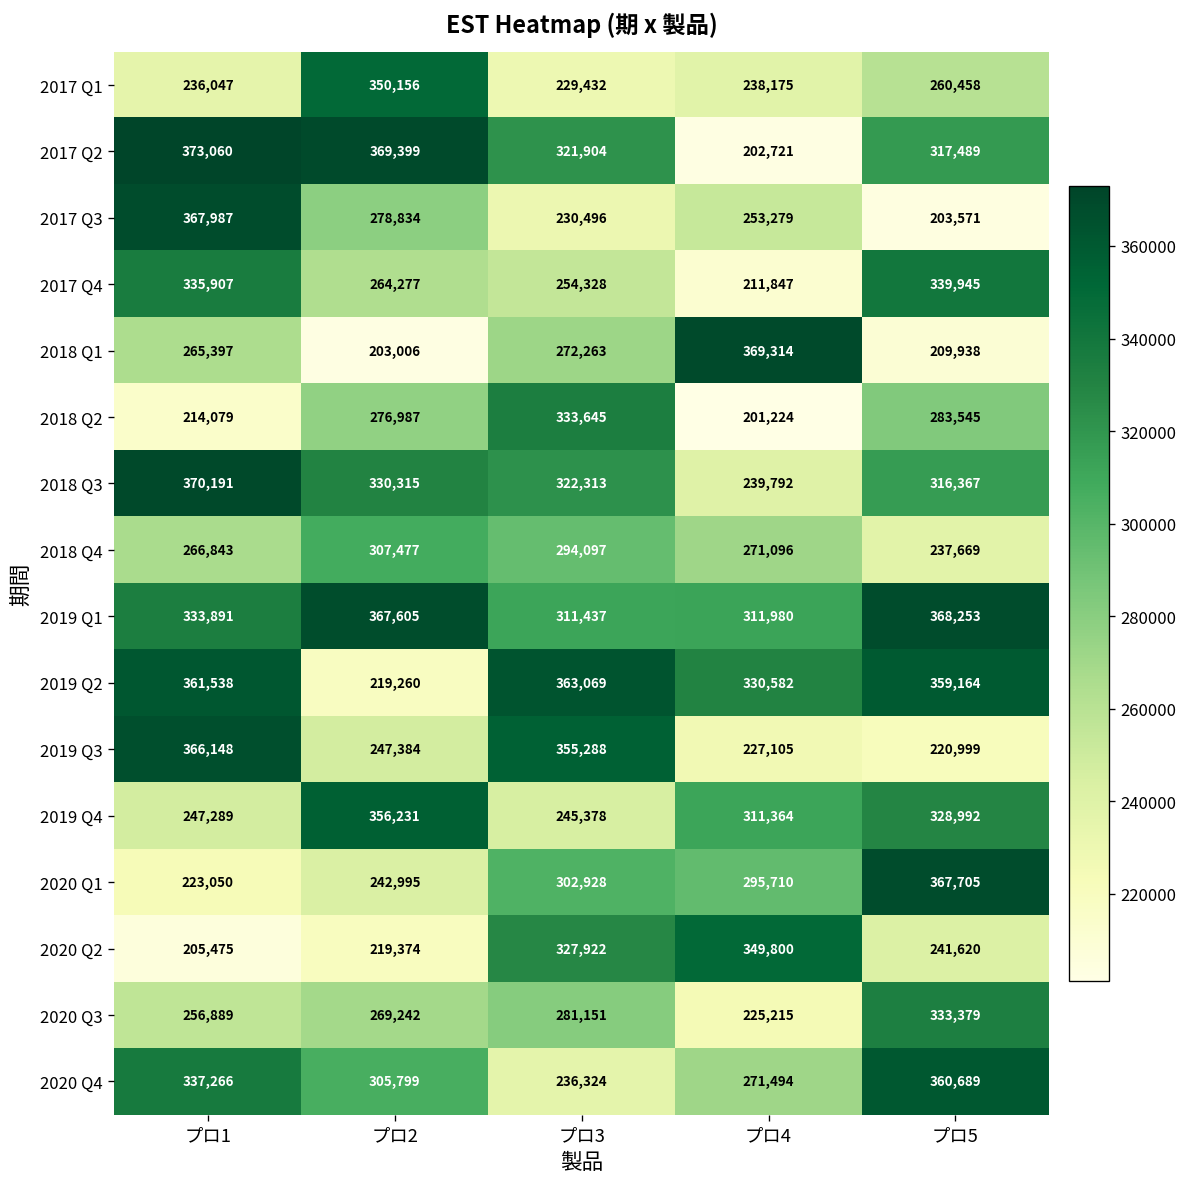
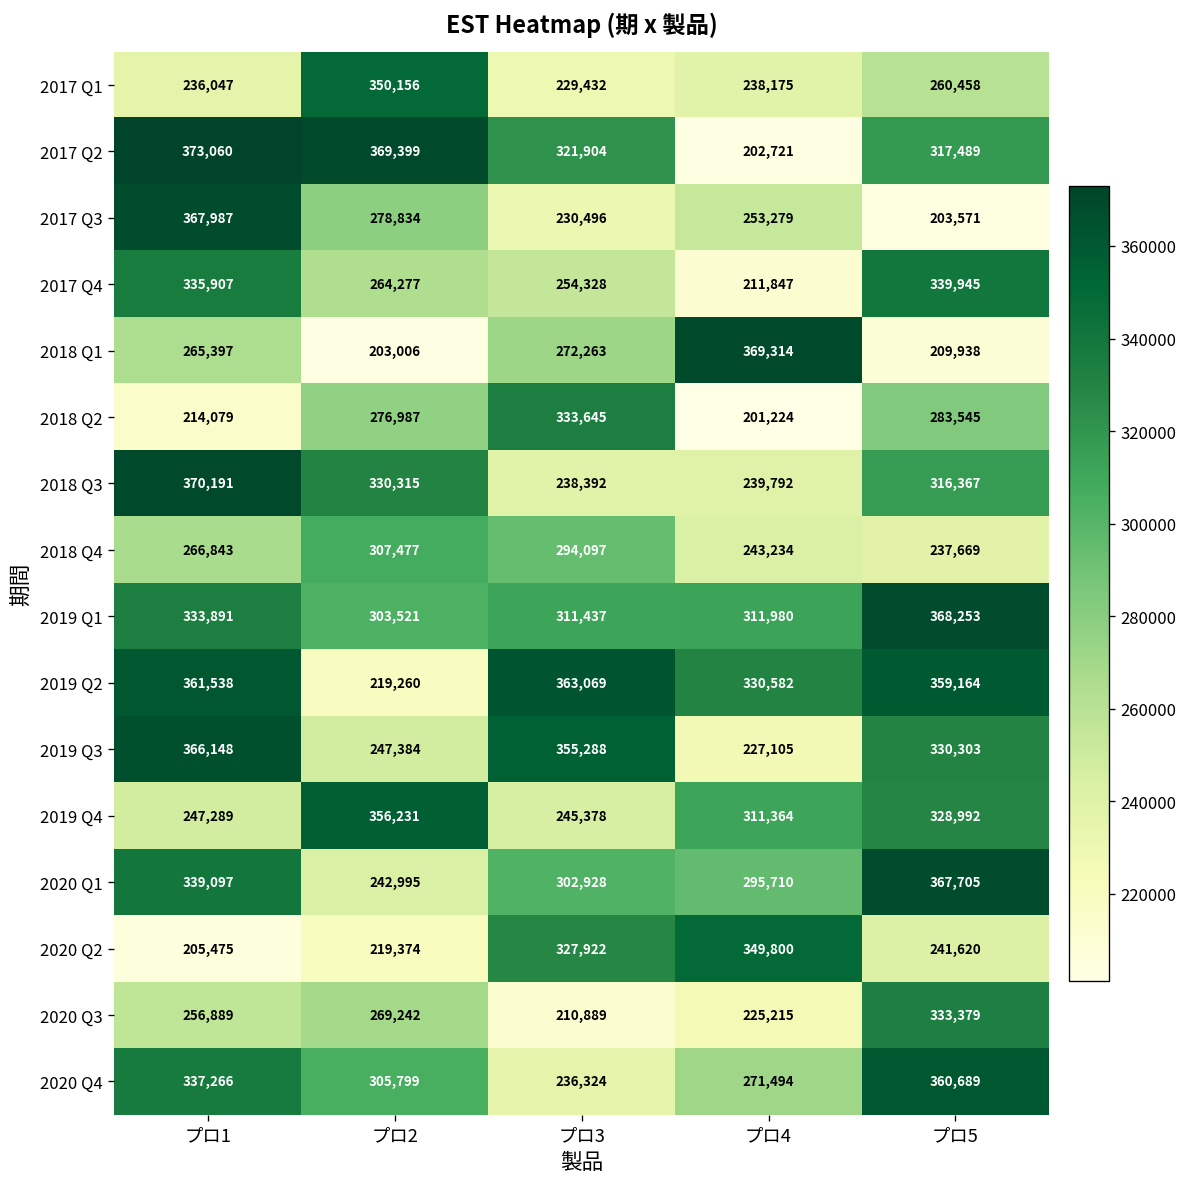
  {
    "2017 Q1": {
      "プロ1": "236,047",
      "プロ2": "350,156",
      "プロ3": "229,432",
      "プロ4": "238,175",
      "プロ5": "260,458"
    },
    "2017 Q2": {
      "プロ1": "373,060",
      "プロ2": "369,399",
      "プロ3": "321,904",
      "プロ4": "202,721",
      "プロ5": "317,489"
    },
    "2017 Q3": {
      "プロ1": "367,987",
      "プロ2": "278,834",
      "プロ3": "230,496",
      "プロ4": "253,279",
      "プロ5": "203,571"
    },
    "2017 Q4": {
      "プロ1": "335,907",
      "プロ2": "264,277",
      "プロ3": "254,328",
      "プロ4": "211,847",
      "プロ5": "339,945"
    },
    "2018 Q1": {
      "プロ1": "265,397",
      "プロ2": "203,006",
      "プロ3": "272,263",
      "プロ4": "369,314",
      "プロ5": "209,938"
    },
    "2018 Q2": {
      "プロ1": "214,079",
      "プロ2": "276,987",
      "プロ3": "333,645",
      "プロ4": "201,224",
      "プロ5": "283,545"
    },
    "2018 Q3": {
      "プロ1": "370,191",
      "プロ2": "330,315",
-     "プロ3": "322,313",
+     "プロ3": "238,392",
      "プロ4": "239,792",
      "プロ5": "316,367"
    },
    "2018 Q4": {
      "プロ1": "266,843",
      "プロ2": "307,477",
      "プロ3": "294,097",
-     "プロ4": "271,096",
+     "プロ4": "243,234",
      "プロ5": "237,669"
    },
    "2019 Q1": {
      "プロ1": "333,891",
-     "プロ2": "367,605",
+     "プロ2": "303,521",
      "プロ3": "311,437",
      "プロ4": "311,980",
      "プロ5": "368,253"
    },
    "2019 Q2": {
      "プロ1": "361,538",
      "プロ2": "219,260",
      "プロ3": "363,069",
      "プロ4": "330,582",
      "プロ5": "359,164"
    },
    "2019 Q3": {
      "プロ1": "366,148",
      "プロ2": "247,384",
      "プロ3": "355,288",
      "プロ4": "227,105",
-     "プロ5": "220,999"
+     "プロ5": "330,303"
    },
    "2019 Q4": {
      "プロ1": "247,289",
      "プロ2": "356,231",
      "プロ3": "245,378",
      "プロ4": "311,364",
      "プロ5": "328,992"
    },
    "2020 Q1": {
-     "プロ1": "223,050",
+     "プロ1": "339,097",
      "プロ2": "242,995",
      "プロ3": "302,928",
      "プロ4": "295,710",
      "プロ5": "367,705"
    },
    "2020 Q2": {
      "プロ1": "205,475",
      "プロ2": "219,374",
      "プロ3": "327,922",
      "プロ4": "349,800",
      "プロ5": "241,620"
    },
    "2020 Q3": {
      "プロ1": "256,889",
      "プロ2": "269,242",
-     "プロ3": "281,151",
+     "プロ3": "210,889",
      "プロ4": "225,215",
      "プロ5": "333,379"
    },
    "2020 Q4": {
      "プロ1": "337,266",
      "プロ2": "305,799",
      "プロ3": "236,324",
      "プロ4": "271,494",
      "プロ5": "360,689"
    }
  }
